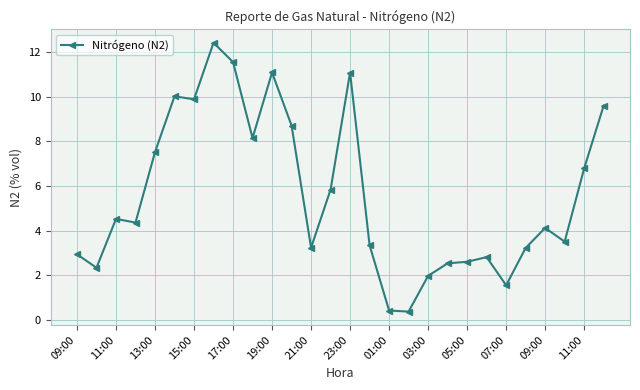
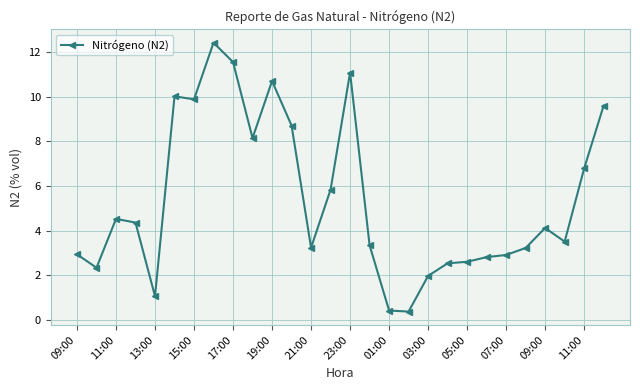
  {
-   "13:00": 7.5,
+   "13:00": 1.1,
    "15:00": 9.9,
    "17:00": 11.5,
-   "19:00": 11.1,
+   "19:00": 10.7,
    "21:00": 3.2,
    "23:00": 11.1,
    "01:00": 0.4,
    "03:00": 2.0,
    "05:00": 2.6,
-   "07:00": 1.6
+   "07:00": 2.9
  }
